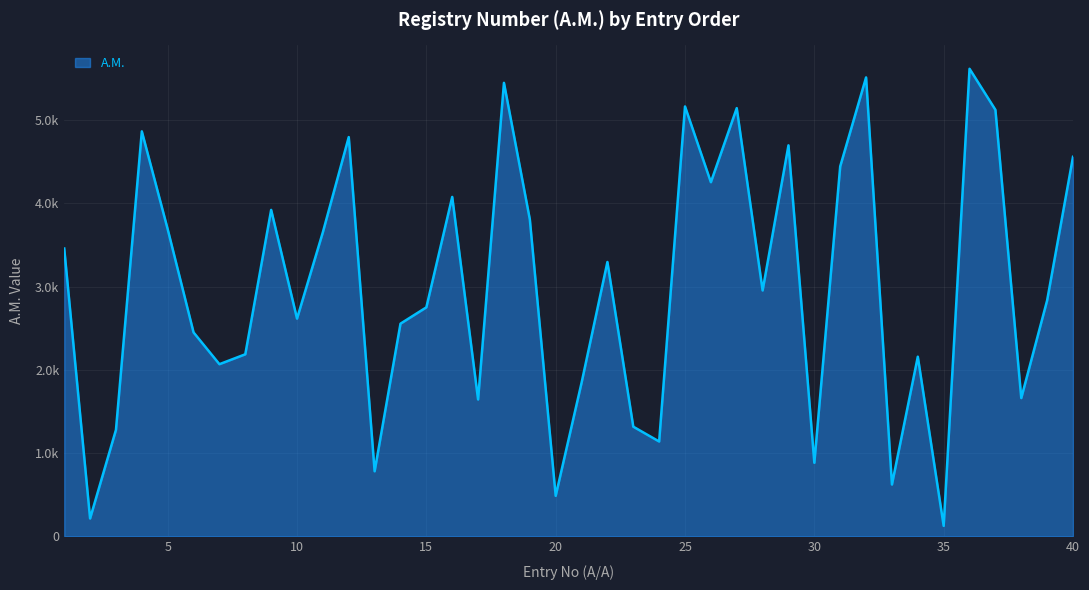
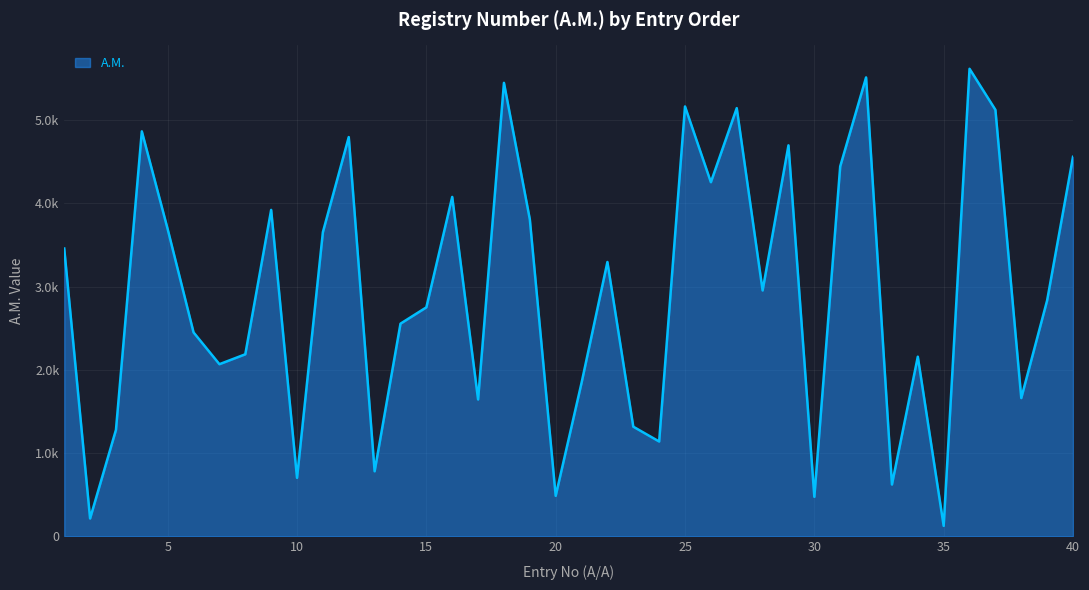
  {
    "5": 3700,
-   "10": 2600,
+   "10": 700,
    "15": 2800,
    "20": 500,
    "25": 5200,
-   "30": 900,
+   "30": 500,
    "35": 100,
    "40": 4600
  }
